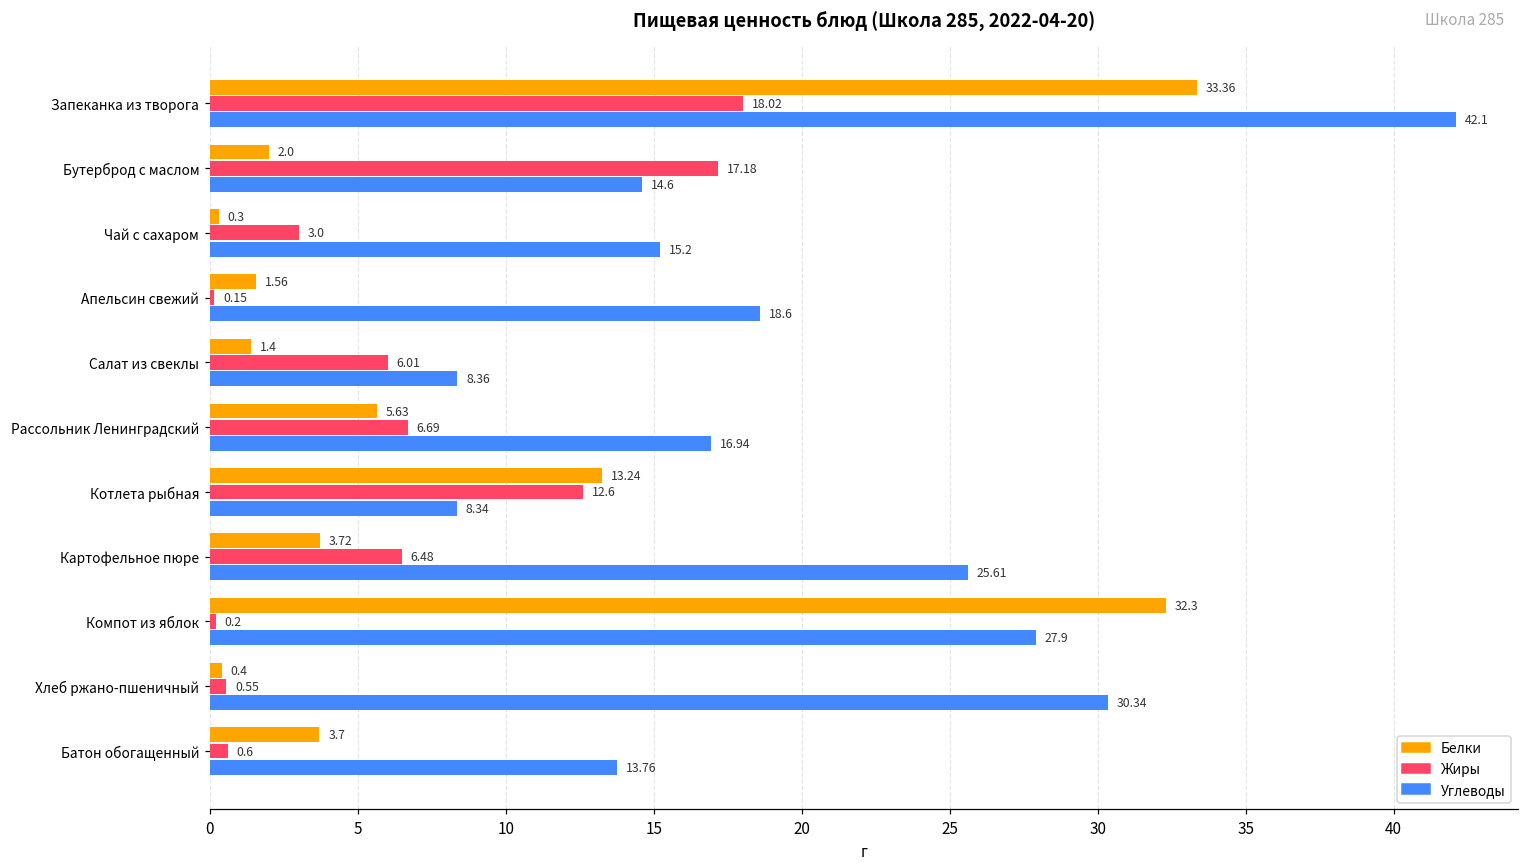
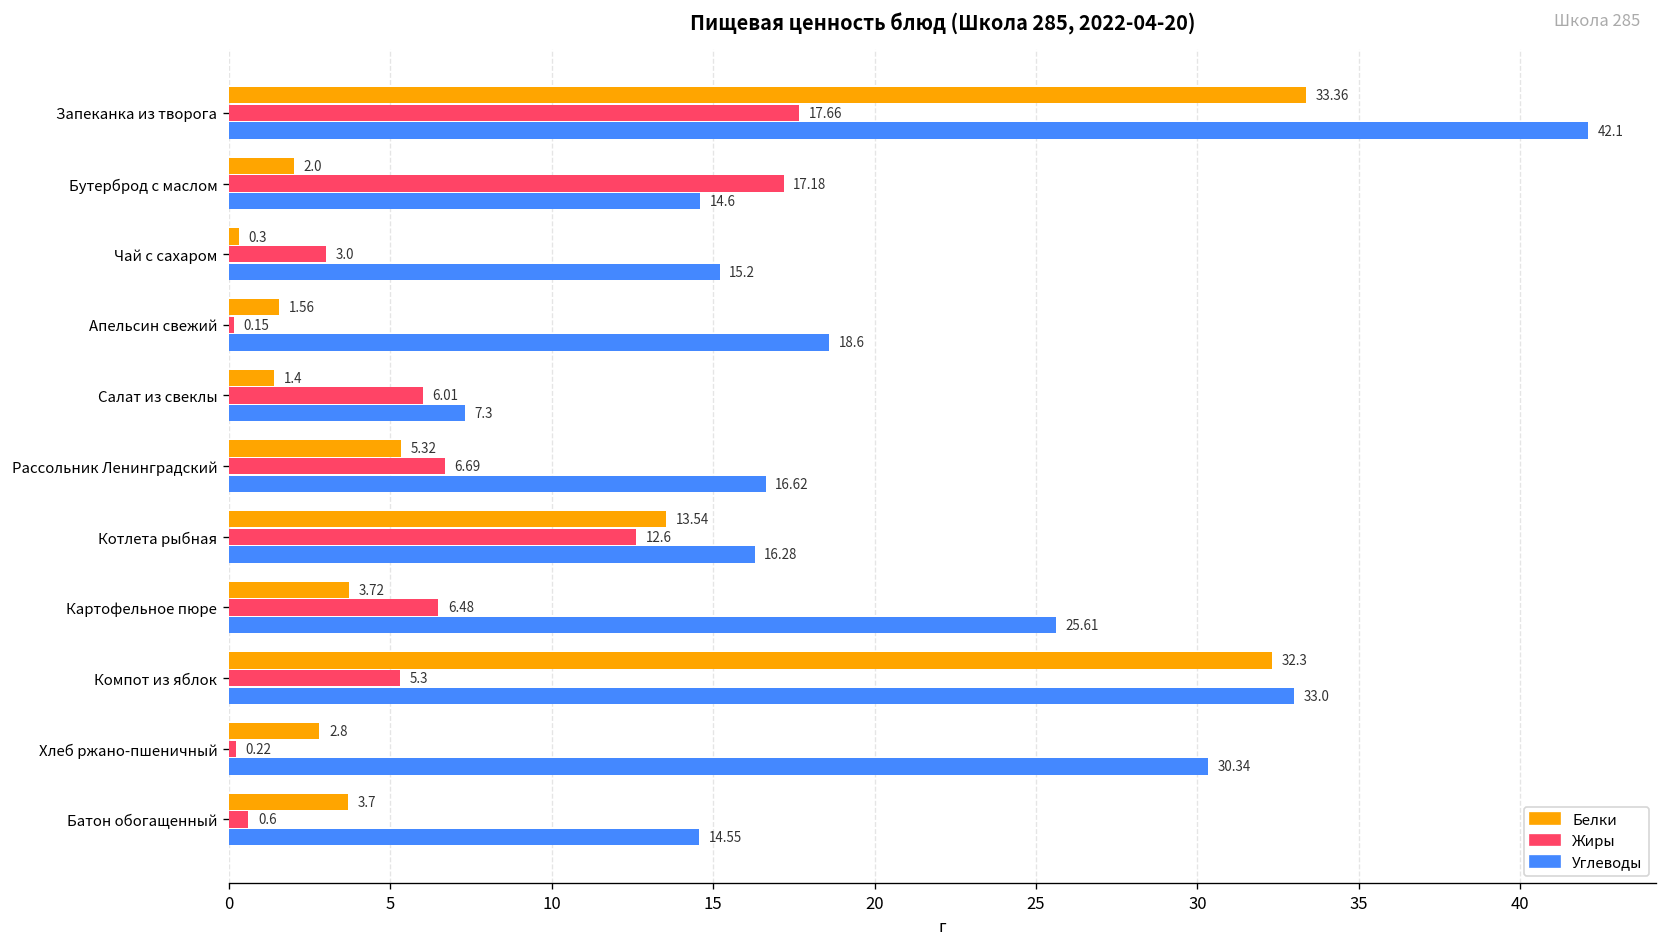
  {
    "Белки": {
      "Запеканка из творога": 33.36,
      "Бутерброд с маслом": 2.0,
      "Чай с сахаром": 0.3,
      "Апельсин свежий": 1.56,
      "Салат из свеклы": 1.4,
-     "Рассольник Ленинградский": 5.63,
-     "Котлета рыбная": 13.24,
+     "Рассольник Ленинградский": 5.32,
+     "Котлета рыбная": 13.54,
      "Картофельное пюре": 3.72,
      "Компот из яблок": 32.3,
-     "Хлеб ржано-пшеничный": 0.4,
+     "Хлеб ржано-пшеничный": 2.8,
      "Батон обогащенный": 3.7
    },
    "Жиры": {
-     "Запеканка из творога": 18.02,
+     "Запеканка из творога": 17.66,
      "Бутерброд с маслом": 17.18,
      "Чай с сахаром": 3.0,
      "Апельсин свежий": 0.15,
      "Салат из свеклы": 6.01,
      "Рассольник Ленинградский": 6.69,
      "Котлета рыбная": 12.6,
      "Картофельное пюре": 6.48,
-     "Компот из яблок": 0.2,
-     "Хлеб ржано-пшеничный": 0.55,
+     "Компот из яблок": 5.3,
+     "Хлеб ржано-пшеничный": 0.22,
      "Батон обогащенный": 0.6
    },
    "Углеводы": {
      "Запеканка из творога": 42.1,
      "Бутерброд с маслом": 14.6,
      "Чай с сахаром": 15.2,
      "Апельсин свежий": 18.6,
-     "Салат из свеклы": 8.36,
-     "Рассольник Ленинградский": 16.94,
-     "Котлета рыбная": 8.34,
+     "Салат из свеклы": 7.3,
+     "Рассольник Ленинградский": 16.62,
+     "Котлета рыбная": 16.28,
      "Картофельное пюре": 25.61,
-     "Компот из яблок": 27.9,
+     "Компот из яблок": 33.0,
      "Хлеб ржано-пшеничный": 30.34,
-     "Батон обогащенный": 13.76
+     "Батон обогащенный": 14.55
    }
  }
